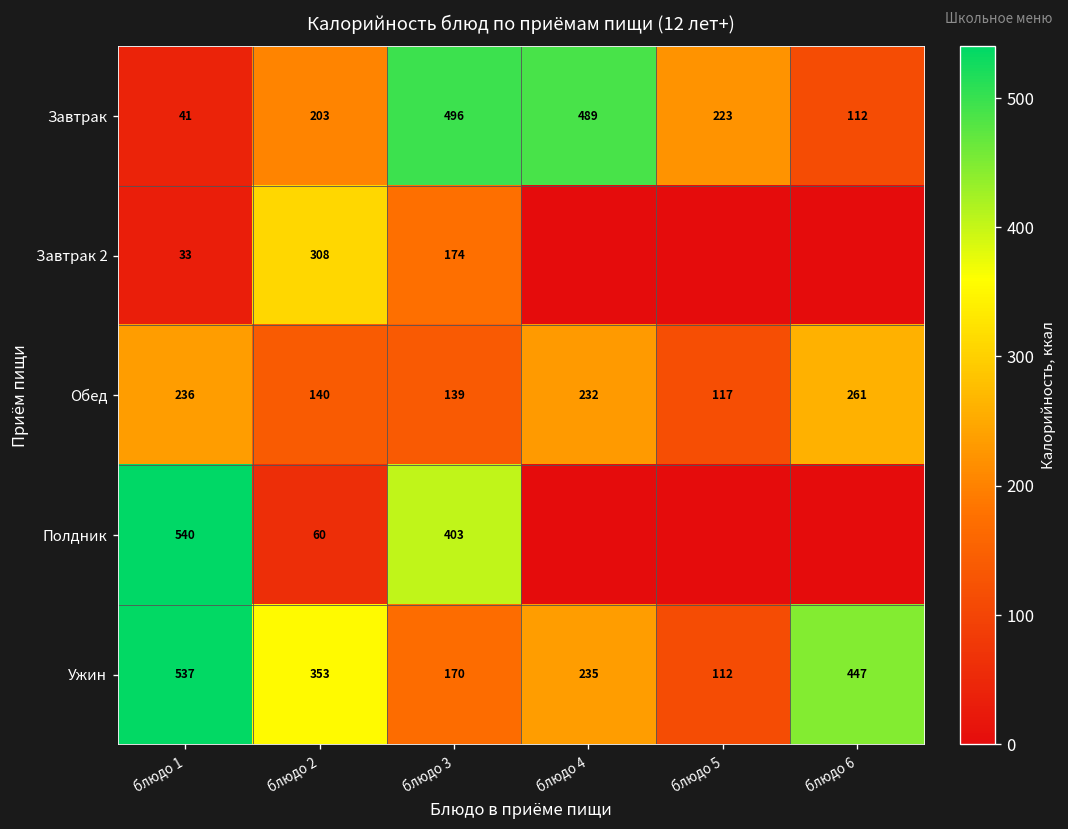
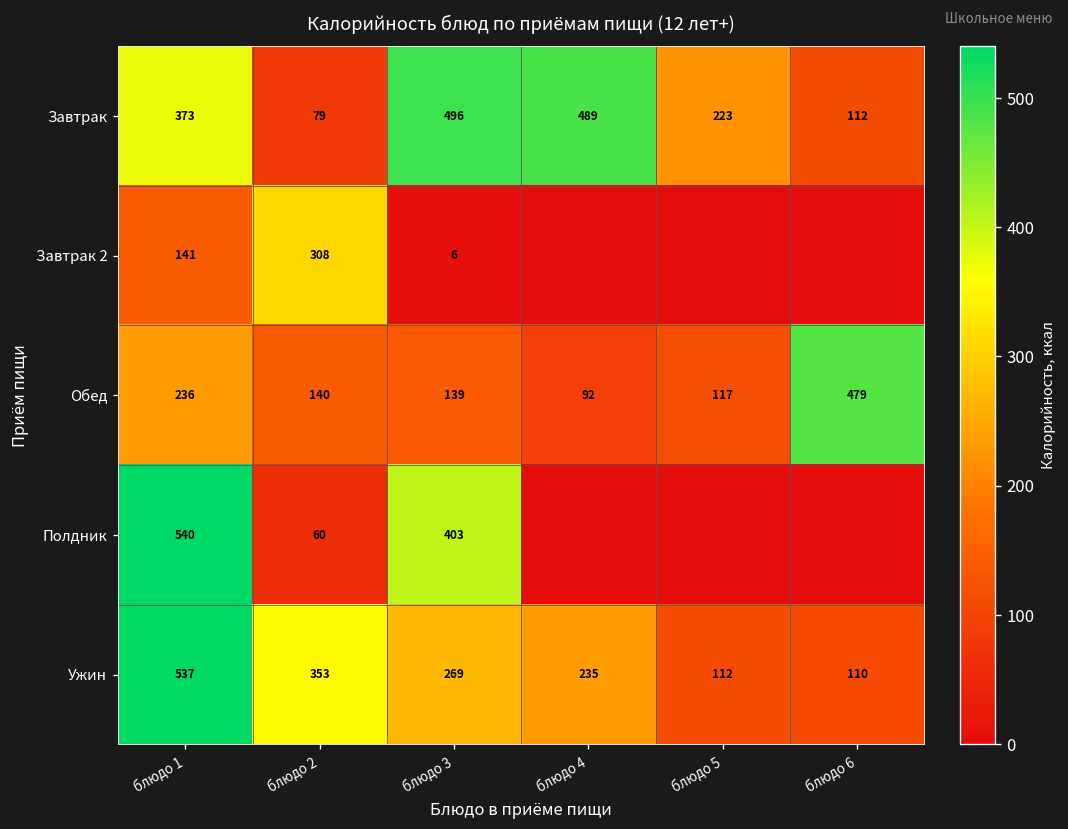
  {
    "Завтрак": {
-     "блюдо 1": 41,
-     "блюдо 2": 203,
+     "блюдо 1": 373,
+     "блюдо 2": 79,
      "блюдо 3": 496,
      "блюдо 4": 489,
      "блюдо 5": 223,
      "блюдо 6": 112
    },
    "Завтрак 2": {
-     "блюдо 1": 33,
+     "блюдо 1": 141,
      "блюдо 2": 308,
-     "блюдо 3": 174
+     "блюдо 3": 6
    },
    "Обед": {
      "блюдо 1": 236,
      "блюдо 2": 140,
      "блюдо 3": 139,
-     "блюдо 4": 232,
+     "блюдо 4": 92,
      "блюдо 5": 117,
-     "блюдо 6": 261
+     "блюдо 6": 479
    },
    "Полдник": {
      "блюдо 1": 540,
      "блюдо 2": 60,
      "блюдо 3": 403
    },
    "Ужин": {
      "блюдо 1": 537,
      "блюдо 2": 353,
-     "блюдо 3": 170,
+     "блюдо 3": 269,
      "блюдо 4": 235,
      "блюдо 5": 112,
-     "блюдо 6": 447
+     "блюдо 6": 110
    }
  }
